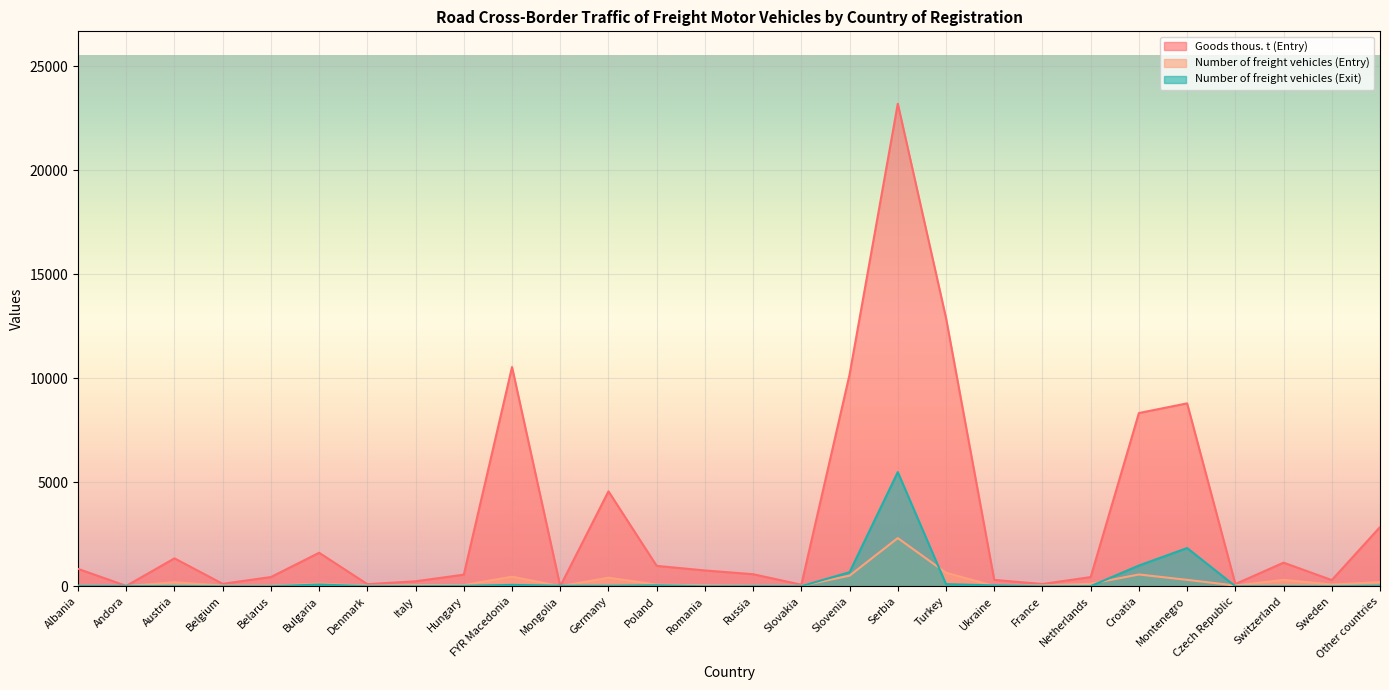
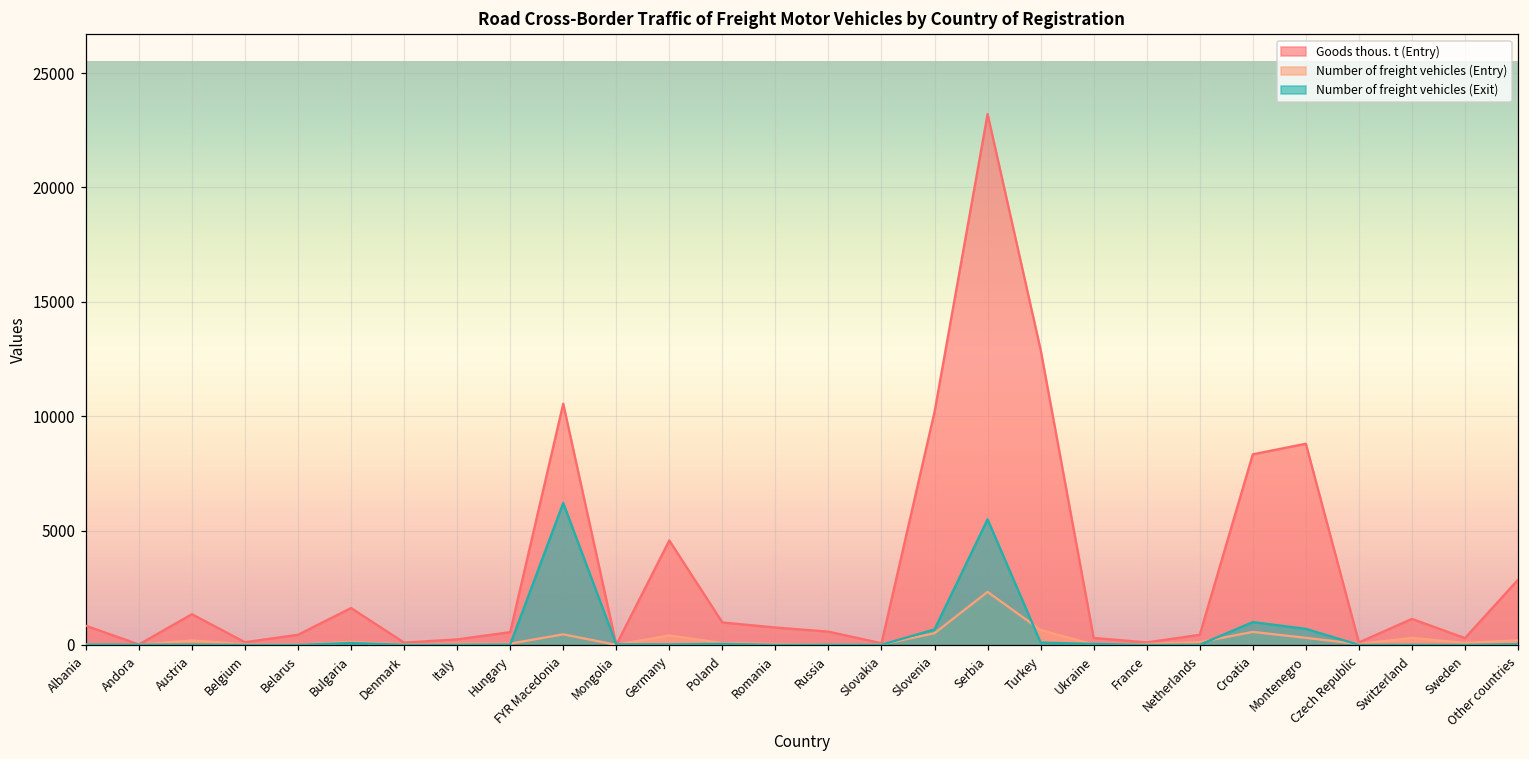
  {
    "Number of freight vehicles (Exit)": {
      "Austria": 0,
-     "FYR Macedonia": 100,
+     "FYR Macedonia": 6200,
      "Germany": 0,
      "Slovenia": 700,
      "Serbia": 5500,
      "Turkey": 100,
      "Croatia": 1000,
-     "Montenegro": 1800,
+     "Montenegro": 700,
      "Switzerland": 0,
      "Other countries": 0
    }
  }
